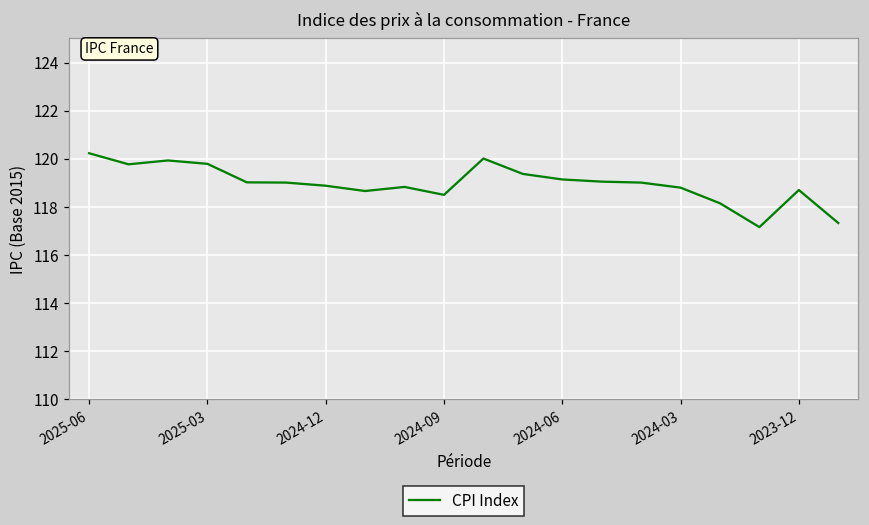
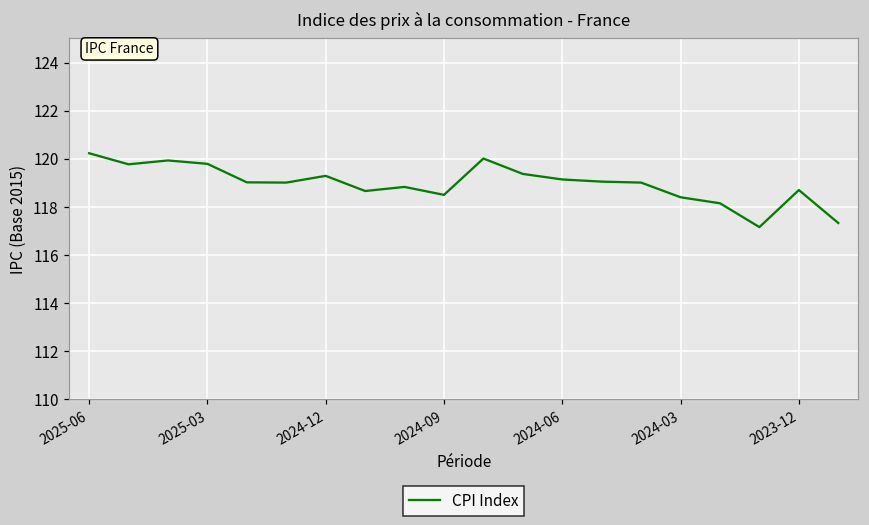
  {
    "2025-06": 120.2,
    "2025-03": 119.8,
-   "2024-12": 118.9,
+   "2024-12": 119.3,
    "2024-09": 118.5,
    "2024-06": 119.1,
-   "2024-03": 118.8,
+   "2024-03": 118.4,
    "2023-12": 118.7
  }
